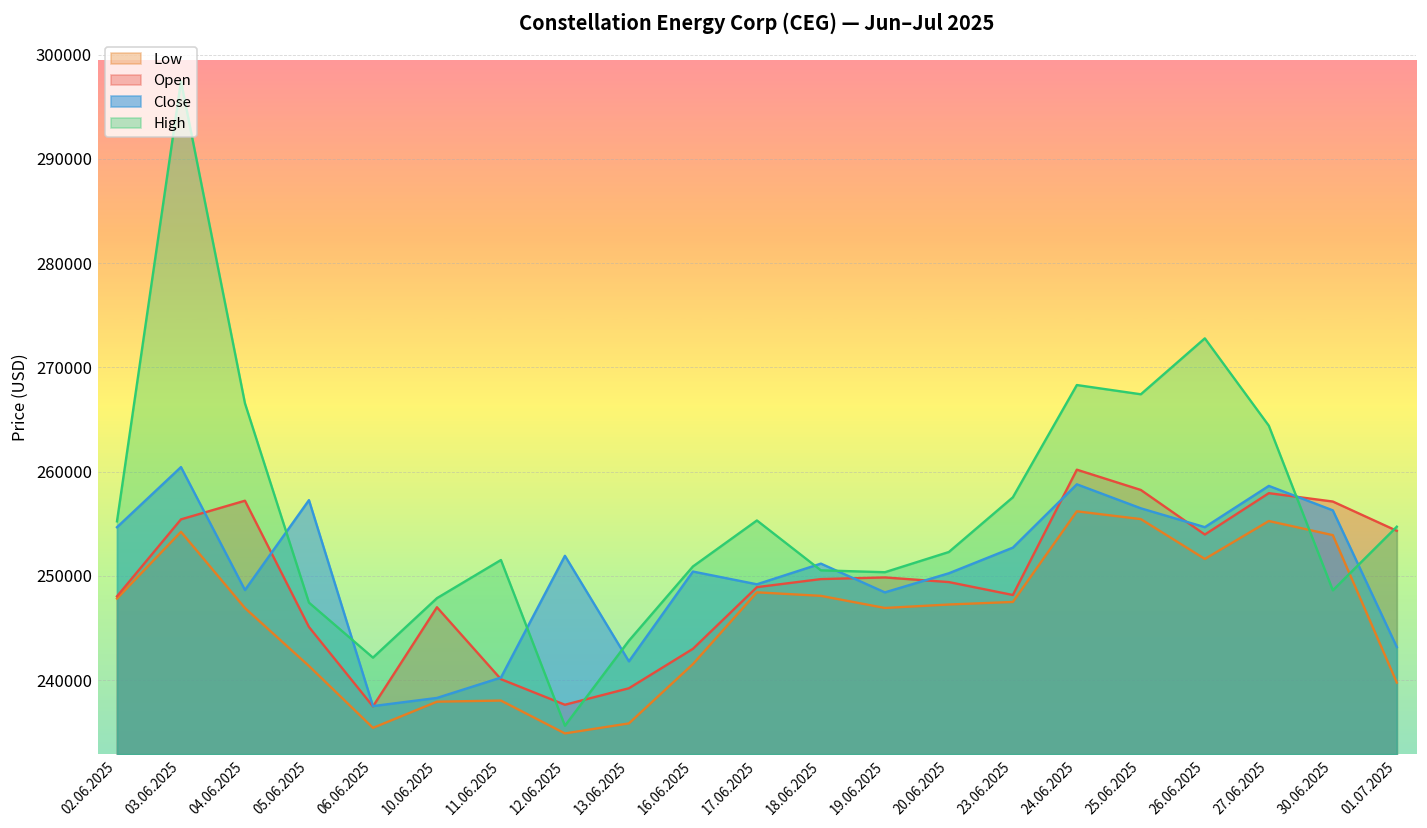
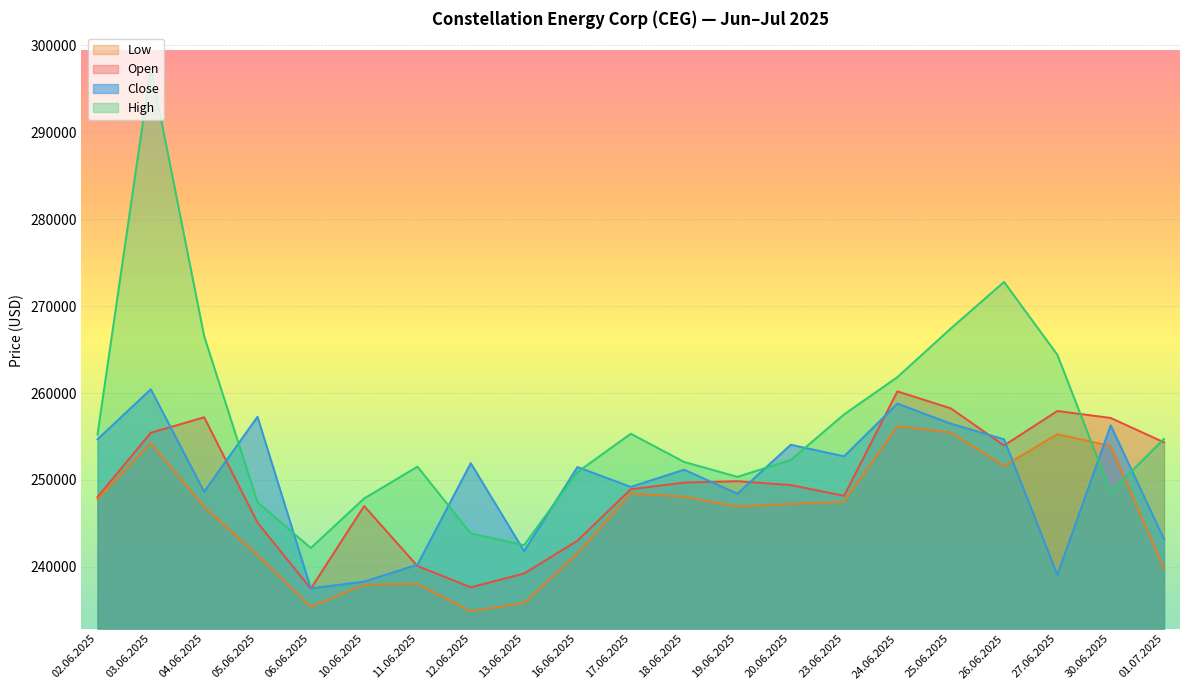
  {
    "Close": {
      "02.06.2025": 255000,
      "03.06.2025": 260000,
      "04.06.2025": 249000,
      "05.06.2025": 257000,
      "10.06.2025": 238000,
      "12.06.2025": 252000,
      "13.06.2025": 242000,
-     "16.06.2025": 250000,
+     "16.06.2025": 251000,
      "18.06.2025": 251000,
      "19.06.2025": 248000,
-     "20.06.2025": 250000,
+     "20.06.2025": 254000,
      "23.06.2025": 253000,
      "24.06.2025": 259000,
      "25.06.2025": 256000,
      "26.06.2025": 255000,
-     "27.06.2025": 259000,
+     "27.06.2025": 239000,
      "30.06.2025": 256000,
      "01.07.2025": 243000
    },
    "High": {
      "02.06.2025": 255000,
      "04.06.2025": 267000,
      "05.06.2025": 247000,
      "06.06.2025": 242000,
      "10.06.2025": 248000,
      "11.06.2025": 252000,
-     "12.06.2025": 236000,
-     "13.06.2025": 244000,
+     "12.06.2025": 244000,
+     "13.06.2025": 243000,
      "16.06.2025": 251000,
      "17.06.2025": 255000,
-     "18.06.2025": 251000,
+     "18.06.2025": 252000,
      "19.06.2025": 250000,
      "20.06.2025": 252000,
      "23.06.2025": 258000,
-     "24.06.2025": 268000,
+     "24.06.2025": 262000,
      "25.06.2025": 267000,
      "26.06.2025": 273000,
      "27.06.2025": 264000,
      "30.06.2025": 249000,
      "01.07.2025": 255000
    }
  }
